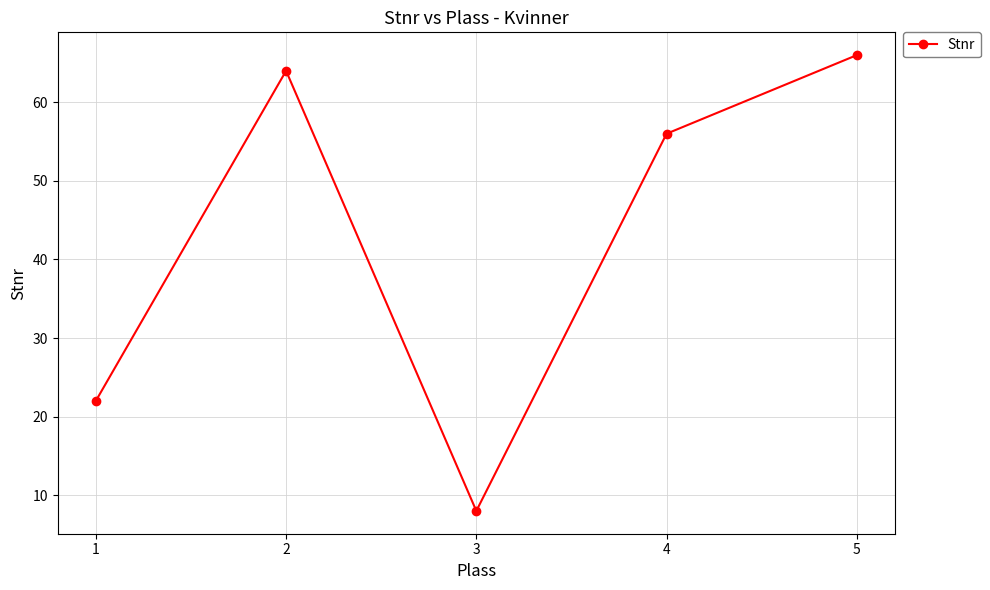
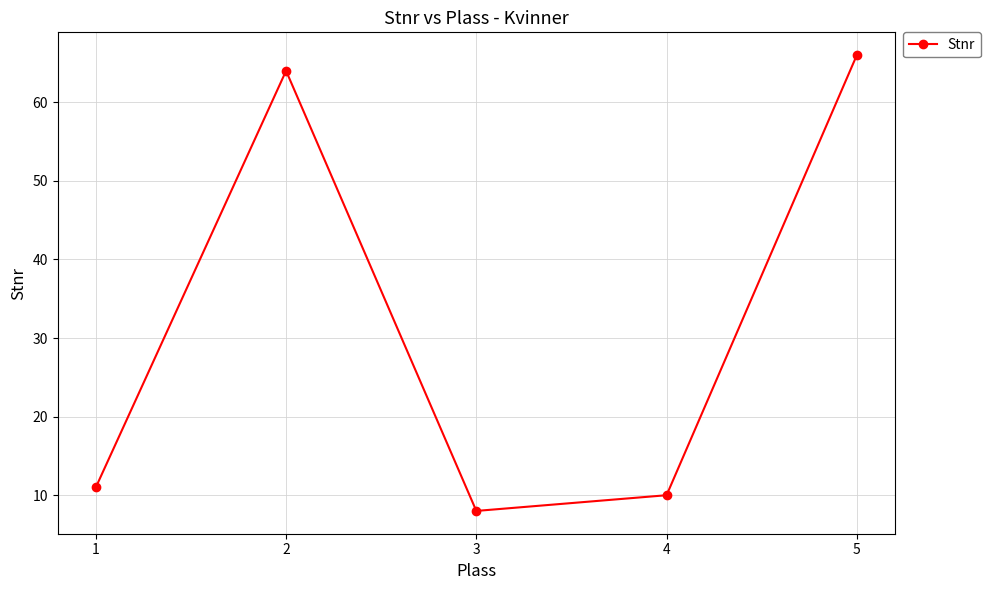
  {
-   "1": 22,
+   "1": 11,
    "2": 64,
    "3": 8,
-   "4": 56,
+   "4": 10,
    "5": 66
  }
